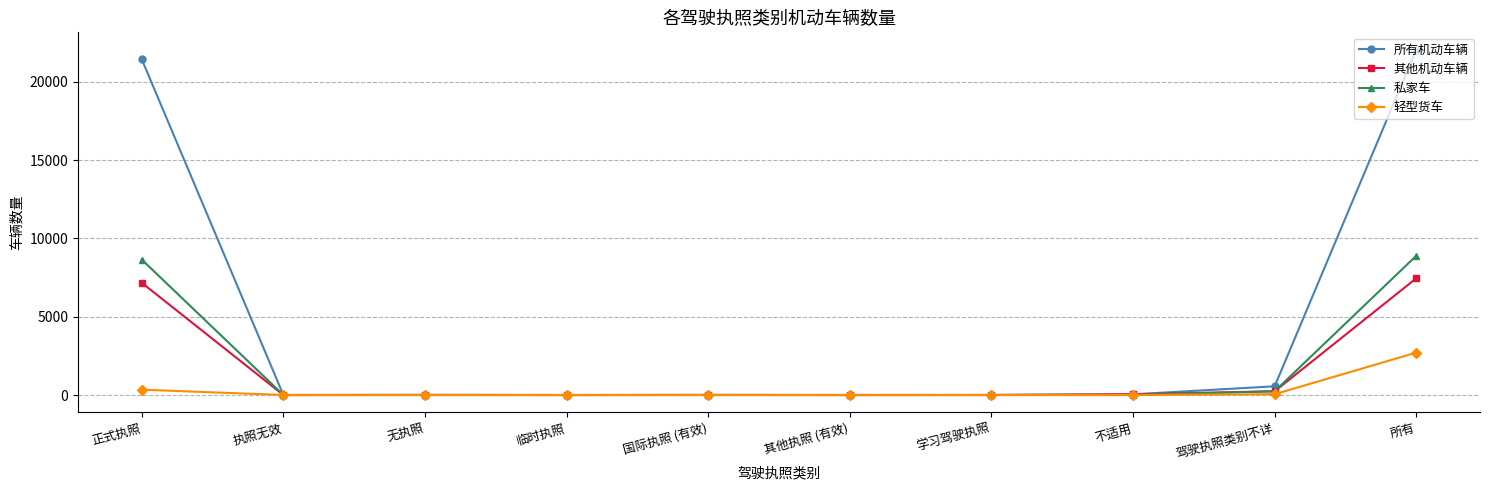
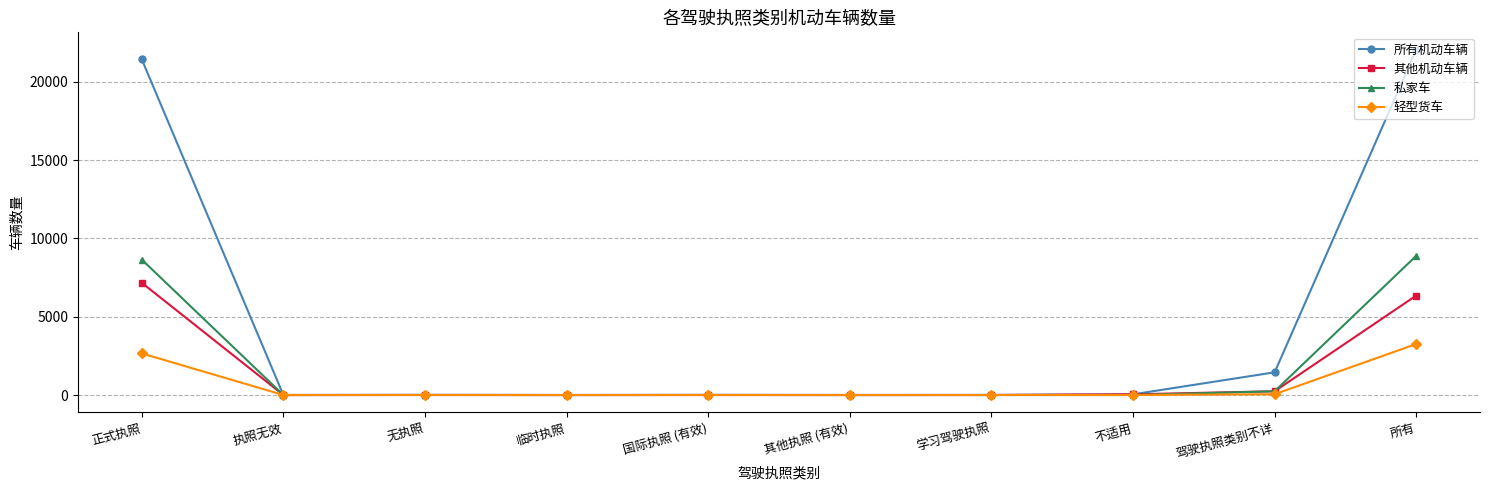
  {
    "所有机动车辆": {
      "正式执照": 21400,
-     "驾驶执照类别不详": 600
+     "驾驶执照类别不详": 1500
    },
    "其他机动车辆": {
      "正式执照": 7200,
-     "所有": 7500
+     "所有": 6400
    },
    "私家车": {
      "正式执照": 8700,
      "所有": 8900
    },
    "轻型货车": {
-     "正式执照": 300,
+     "正式执照": 2700,
      "驾驶执照类别不详": 100,
-     "所有": 2700
+     "所有": 3300
    }
  }
